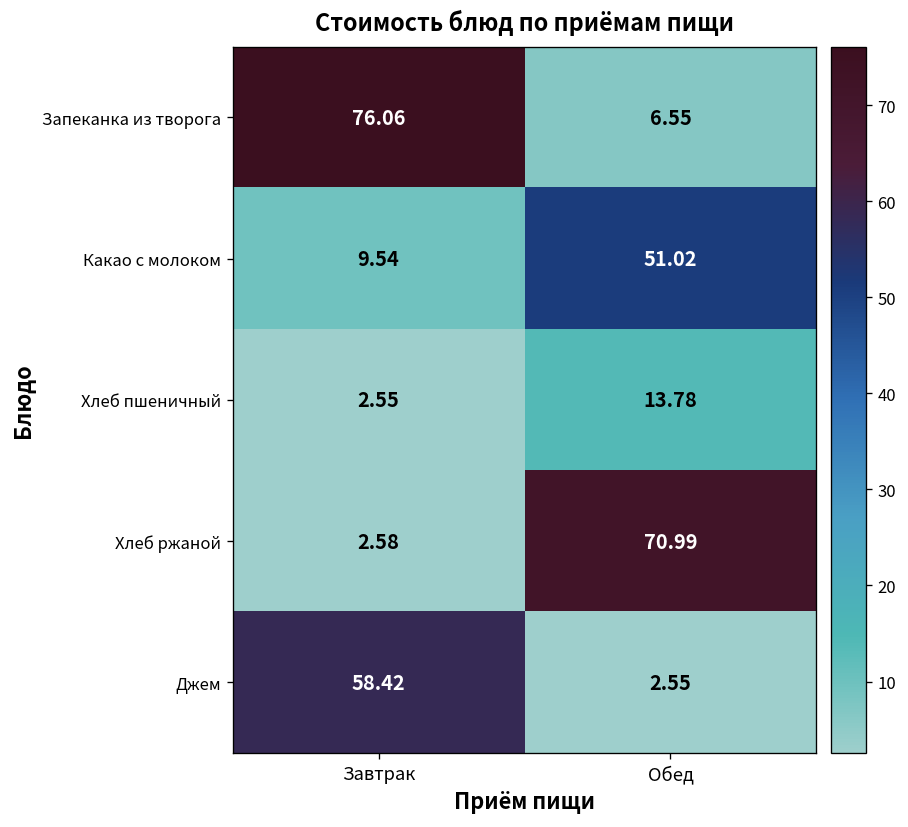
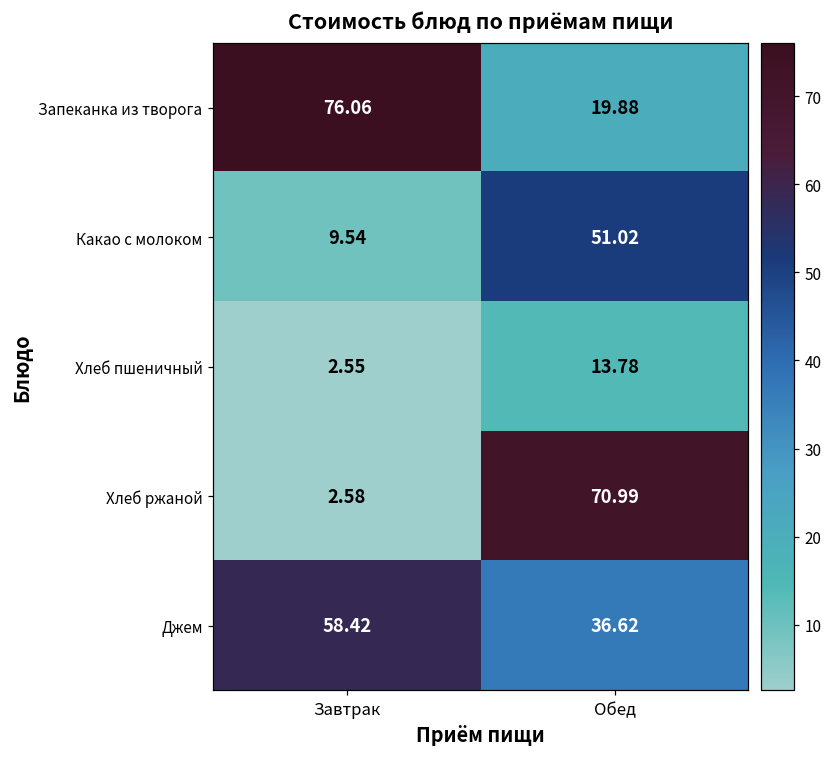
  {
    "Запеканка из творога": {
      "Завтрак": 76.06,
-     "Обед": 6.55
+     "Обед": 19.88
    },
    "Какао с молоком": {
      "Завтрак": 9.54,
      "Обед": 51.02
    },
    "Хлеб пшеничный": {
      "Завтрак": 2.55,
      "Обед": 13.78
    },
    "Хлеб ржаной": {
      "Завтрак": 2.58,
      "Обед": 70.99
    },
    "Джем": {
      "Завтрак": 58.42,
-     "Обед": 2.55
+     "Обед": 36.62
    }
  }
